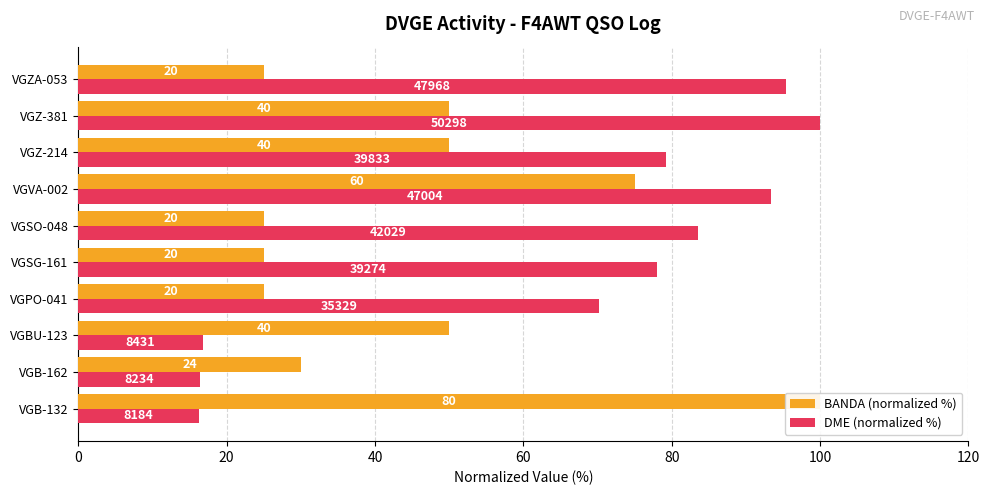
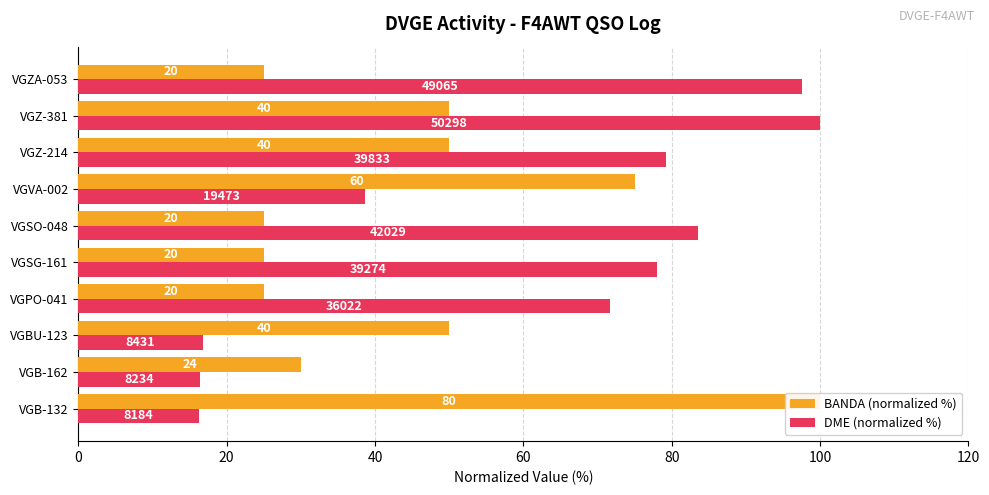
  {
    "DME (normalized %)": {
-     "VGZA-053": 47968,
-     "VGVA-002": 47004,
-     "VGPO-041": 35329
+     "VGZA-053": 49065,
+     "VGVA-002": 19473,
+     "VGPO-041": 36022
    }
  }
